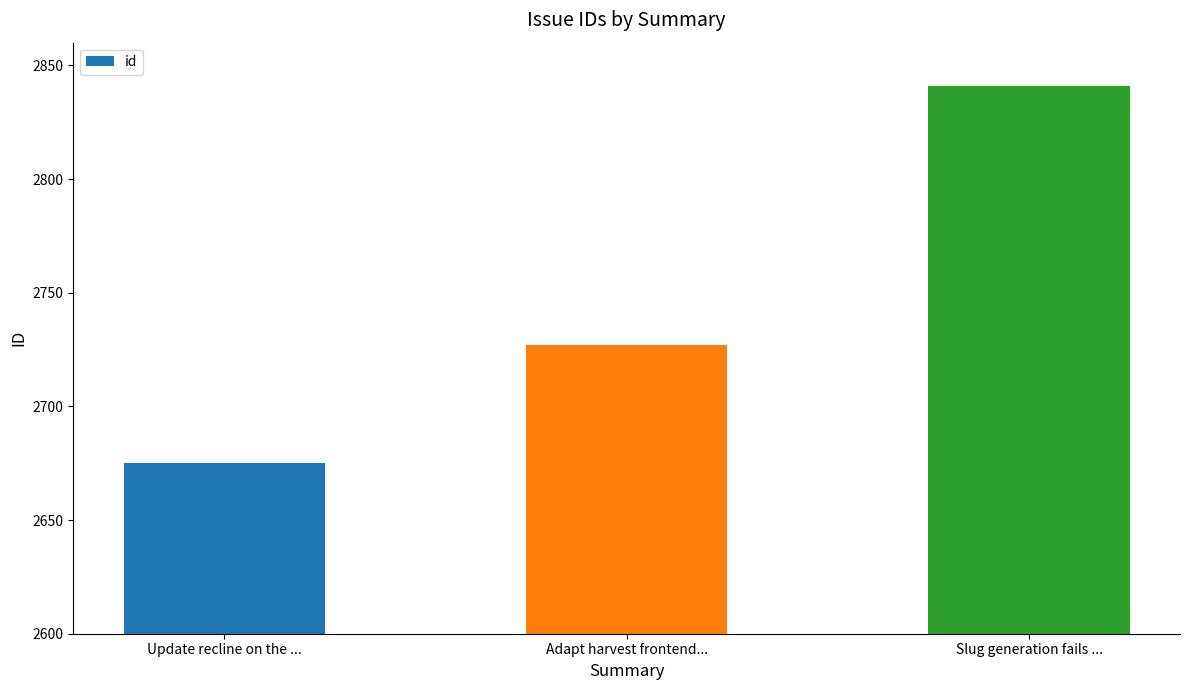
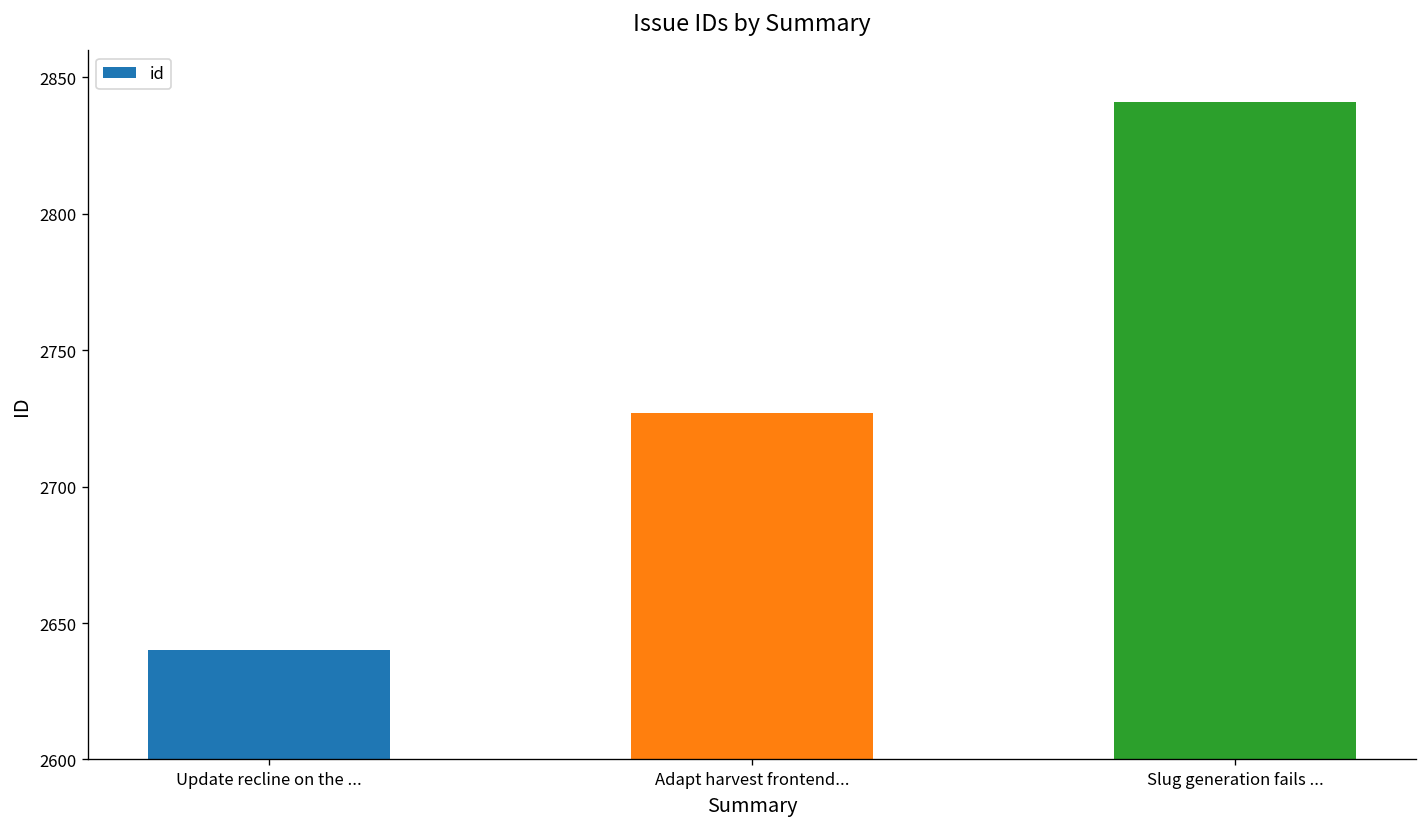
  {
-   "Update recline on the ...": 2675,
+   "Update recline on the ...": 2640,
    "Adapt harvest frontend...": 2727,
    "Slug generation fails ...": 2841
  }
